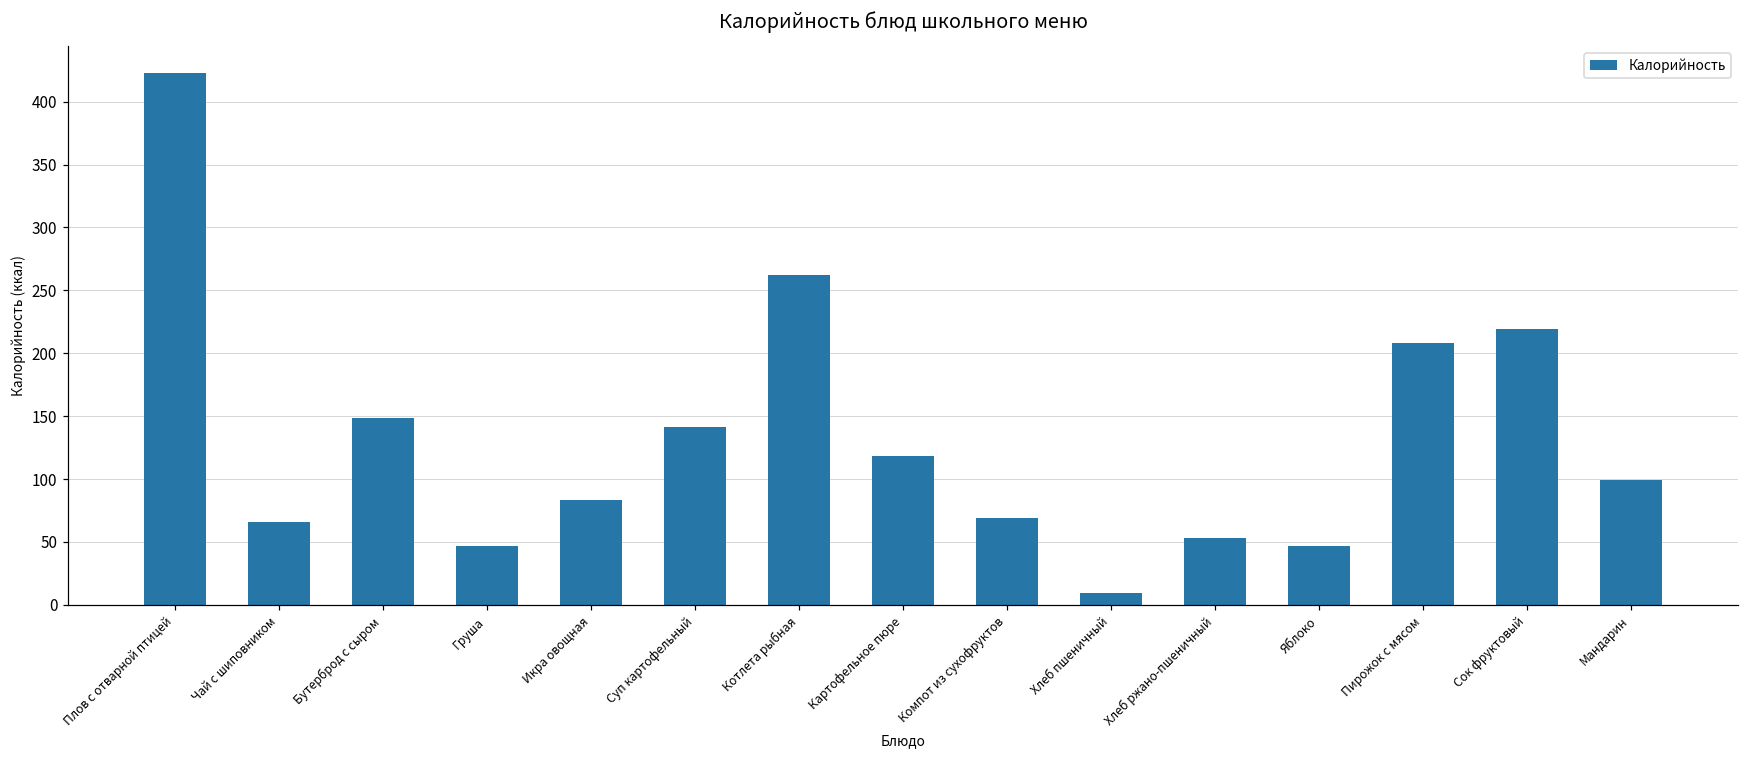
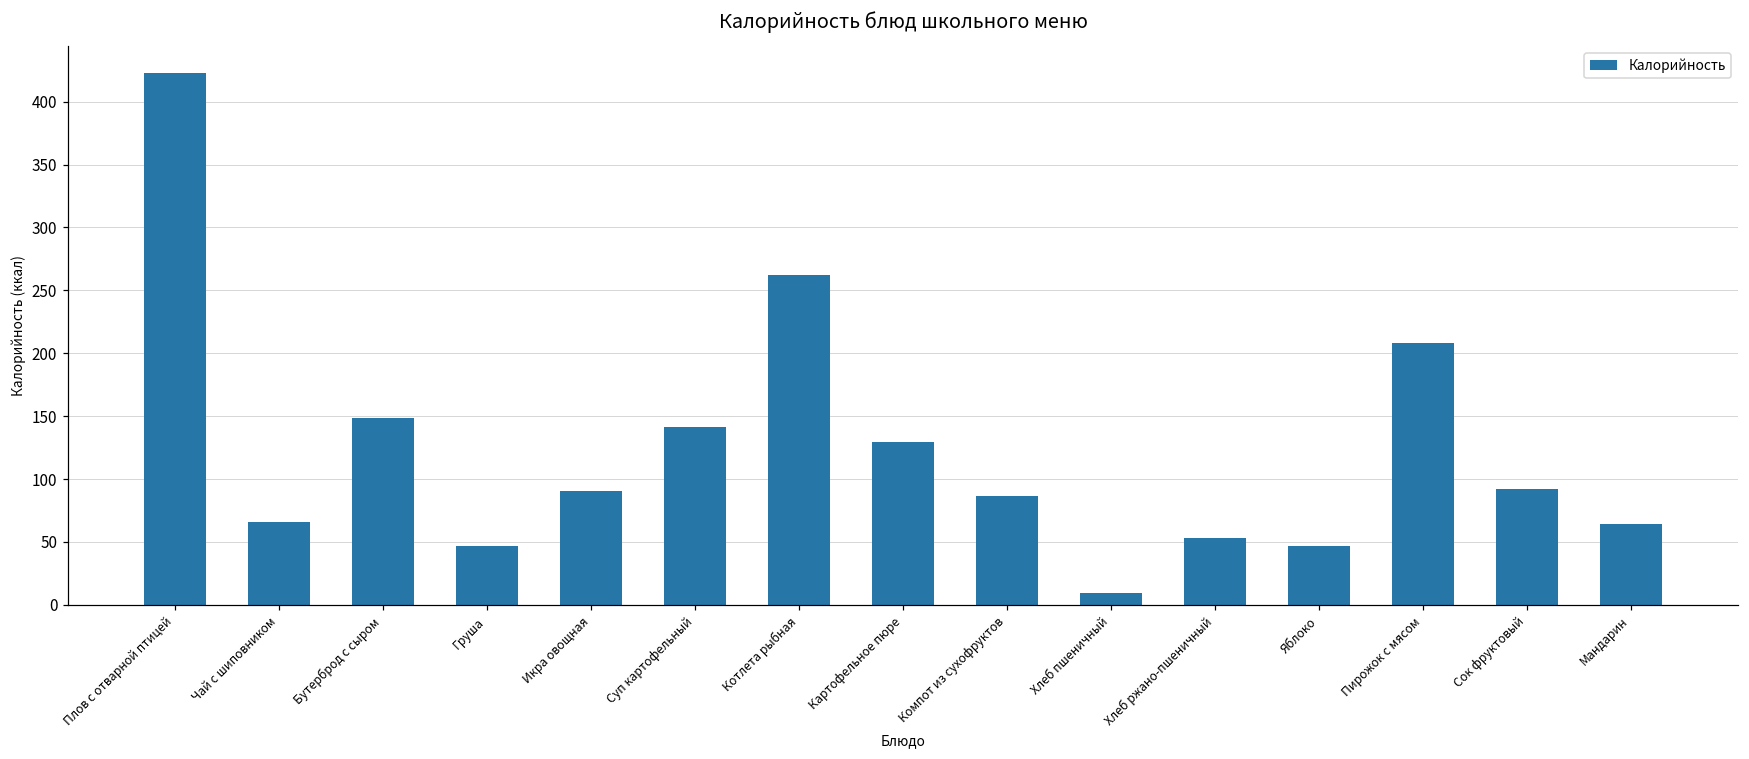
  {
    "Плов с отварной птицей": 423,
    "Чай с шиповником": 66,
    "Бутерброд с сыром": 149,
    "Груша": 47,
-   "Икра овощная": 83,
+   "Икра овощная": 91,
    "Суп картофельный": 142,
    "Котлета рыбная": 262,
-   "Картофельное пюре": 118,
-   "Компот из сухофруктов": 69,
+   "Картофельное пюре": 130,
+   "Компот из сухофруктов": 87,
    "Хлеб пшеничный": 10,
    "Хлеб ржано-пшеничный": 53,
    "Яблоко": 47,
    "Пирожок с мясом": 208,
-   "Сок фруктовый": 220,
-   "Мандарин": 100
+   "Сок фруктовый": 92,
+   "Мандарин": 65
  }
